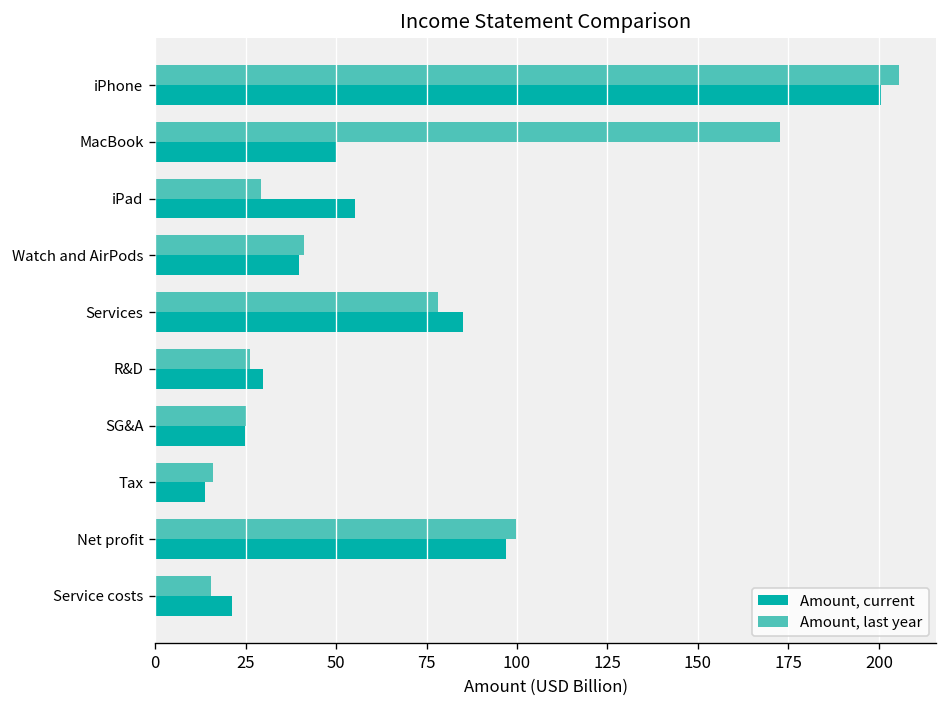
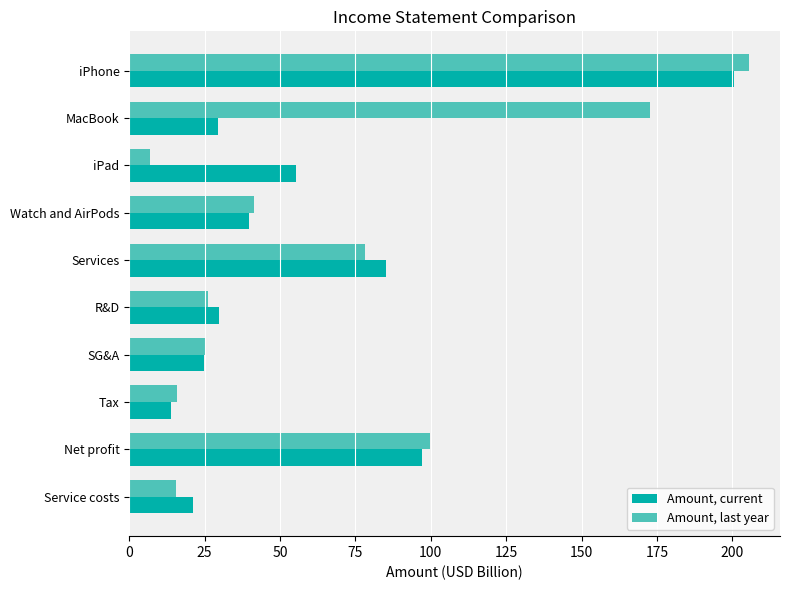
  {
    "Amount, current": {
      "iPhone": 201,
-     "MacBook": 50,
+     "MacBook": 29,
      "iPad": 55,
      "Watch and AirPods": 40,
      "Services": 85,
      "R&D": 30,
      "SG&A": 25,
      "Tax": 14,
      "Net profit": 97,
      "Service costs": 21
    },
    "Amount, last year": {
      "iPhone": 205,
      "MacBook": 173,
-     "iPad": 29,
+     "iPad": 7,
      "Watch and AirPods": 41,
      "Services": 78,
      "R&D": 26,
      "SG&A": 25,
      "Tax": 16,
      "Net profit": 100,
      "Service costs": 15
    }
  }
